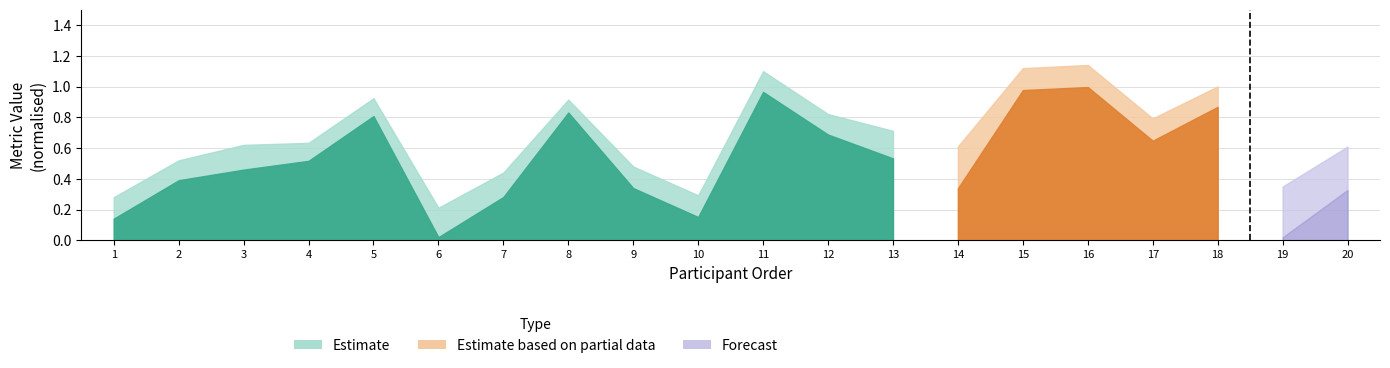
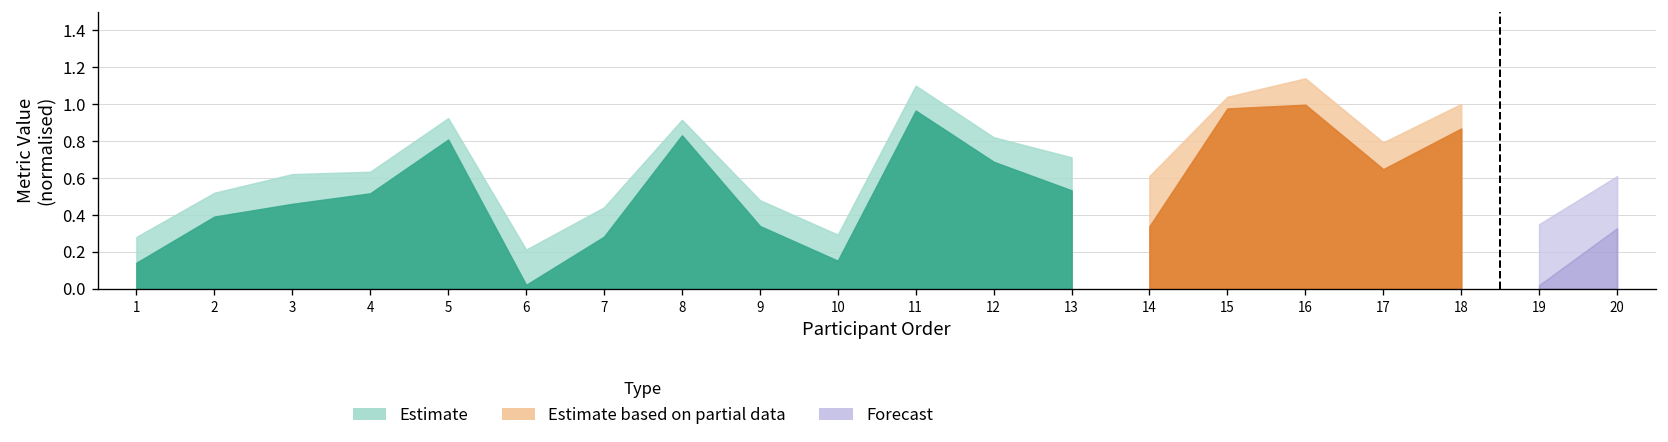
  {
    "Estimate based on partial data": {
      "14": 0.61,
-     "15": 1.12,
+     "15": 1.04,
      "16": 1.14,
      "17": 0.79,
      "18": 1.00
    }
  }
